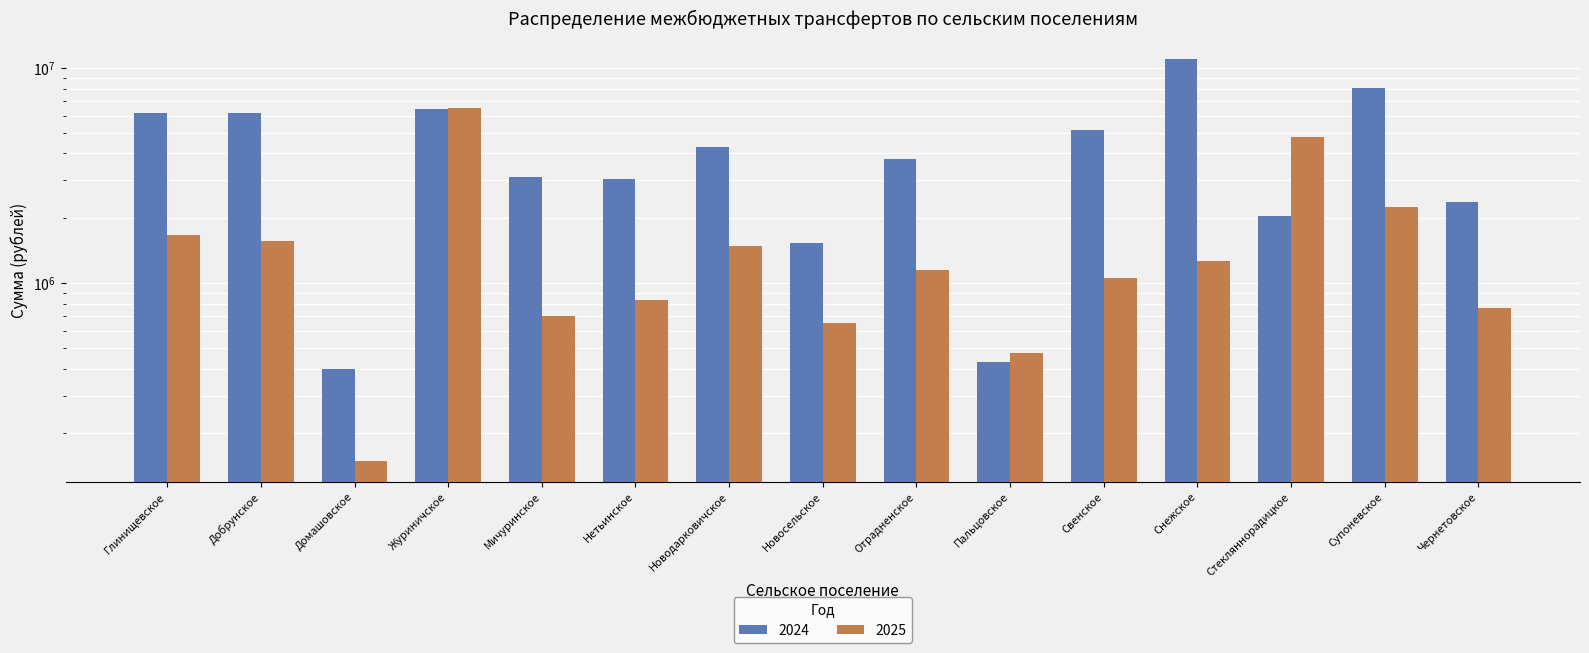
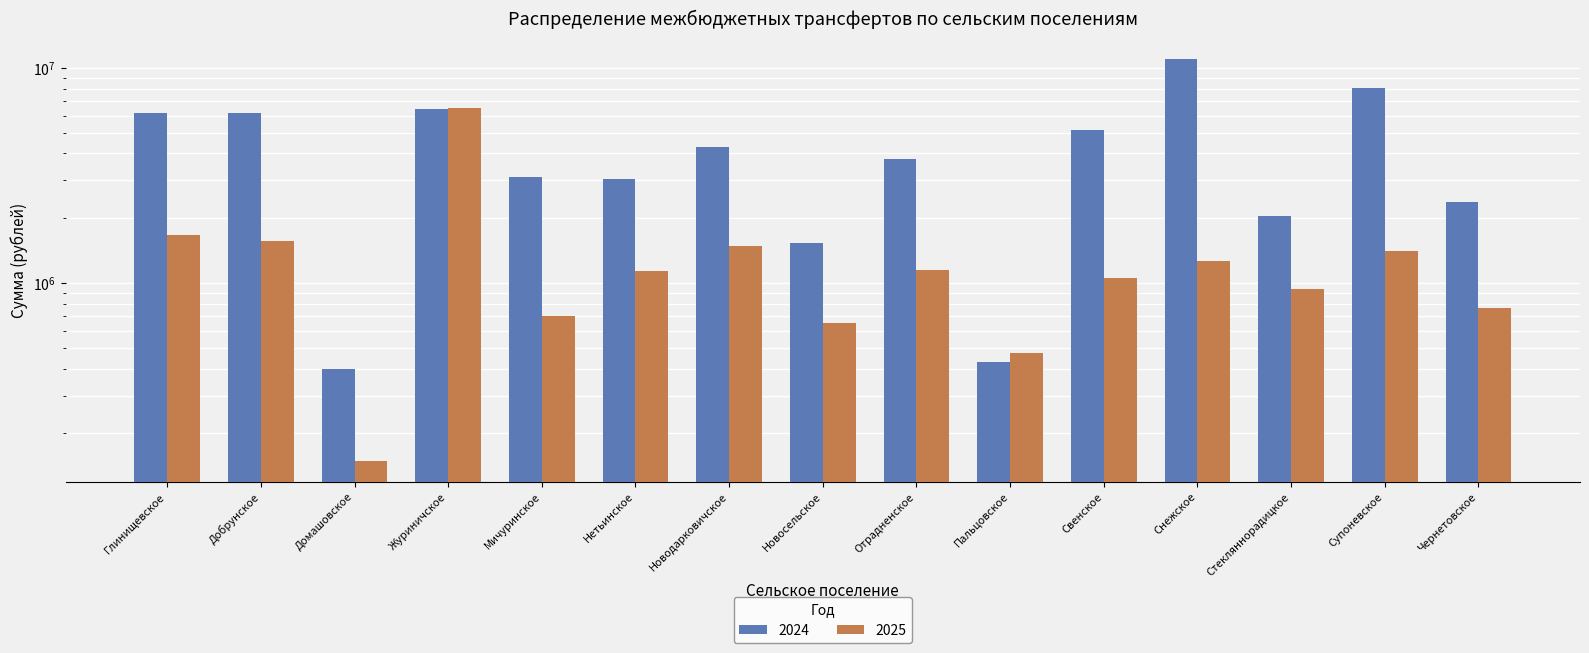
  {
    "2024": {
      "Глинищевское": 6200000,
      "Добрунское": 6200000,
      "Домашовское": 400000,
      "Журиничское": 6400000,
      "Мичуринское": 3100000,
      "Нетьинское": 3000000,
      "Новодарковичское": 4300000,
      "Новосельское": 1500000,
      "Отрадненское": 3800000,
      "Пальцовское": 430000,
      "Свенское": 5100000,
      "Снежское": 11000000,
      "Стекляннорадицкое": 2100000,
      "Супоневское": 8000000,
      "Чернетовское": 2400000
    },
    "2025": {
      "Глинищевское": 1700000,
      "Добрунское": 1600000,
      "Домашовское": 150000,
      "Журиничское": 6500000,
      "Мичуринское": 700000,
-     "Нетьинское": 840000,
+     "Нетьинское": 1100000,
      "Новодарковичское": 1500000,
      "Новосельское": 650000,
      "Отрадненское": 1200000,
      "Пальцовское": 480000,
      "Свенское": 1100000,
      "Снежское": 1300000,
-     "Стекляннорадицкое": 4800000,
-     "Супоневское": 2300000,
+     "Стекляннорадицкое": 930000,
+     "Супоневское": 1400000,
      "Чернетовское": 760000
    }
  }
